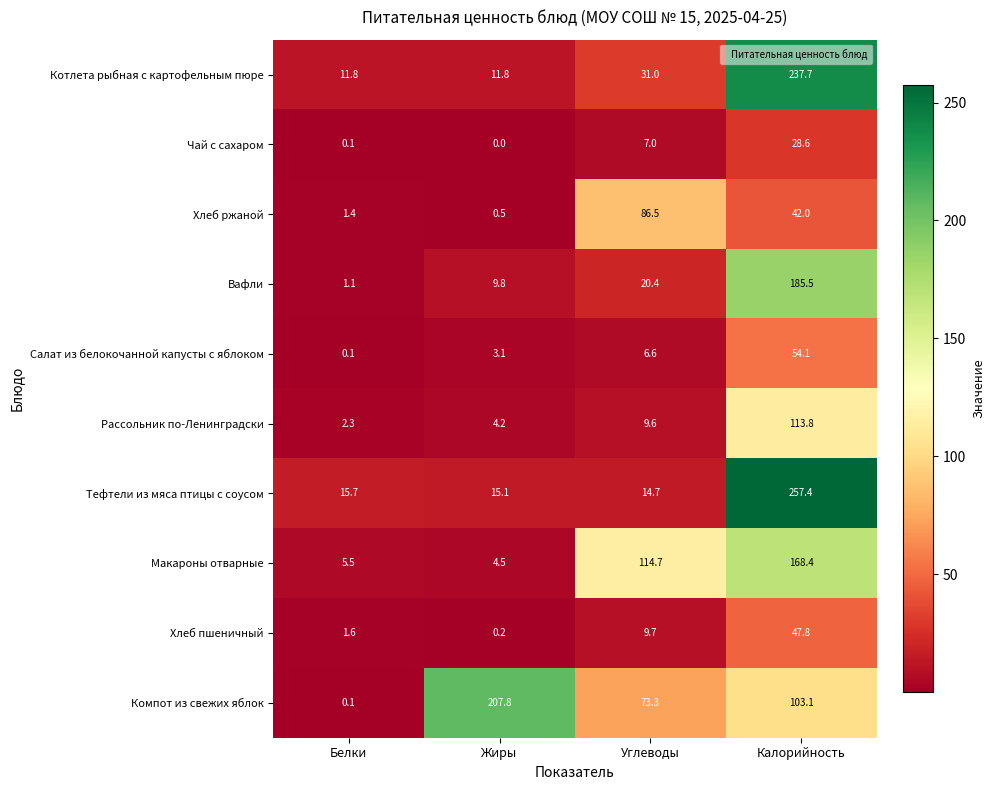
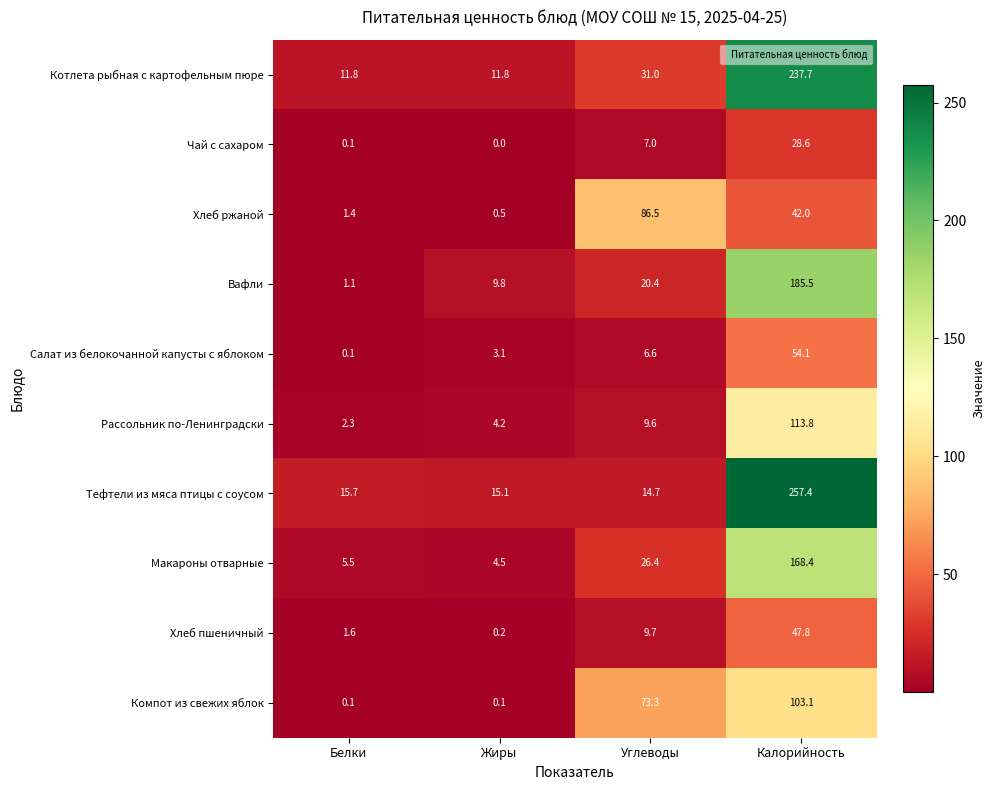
  {
    "Котлета рыбная с картофельным пюре": {
      "Белки": 11.8,
      "Жиры": 11.8,
      "Углеводы": 31.0,
      "Калорийность": 237.7
    },
    "Чай с сахаром": {
      "Белки": 0.1,
      "Жиры": 0.0,
      "Углеводы": 7.0,
      "Калорийность": 28.6
    },
    "Хлеб ржаной": {
      "Белки": 1.4,
      "Жиры": 0.5,
      "Углеводы": 86.5,
      "Калорийность": 42.0
    },
    "Вафли": {
      "Белки": 1.1,
      "Жиры": 9.8,
      "Углеводы": 20.4,
      "Калорийность": 185.5
    },
    "Салат из белокочанной капусты с яблоком": {
      "Белки": 0.1,
      "Жиры": 3.1,
      "Углеводы": 6.6,
      "Калорийность": 54.1
    },
    "Рассольник по-Ленинградски": {
      "Белки": 2.3,
      "Жиры": 4.2,
      "Углеводы": 9.6,
      "Калорийность": 113.8
    },
    "Тефтели из мяса птицы с соусом": {
      "Белки": 15.7,
      "Жиры": 15.1,
      "Углеводы": 14.7,
      "Калорийность": 257.4
    },
    "Макароны отварные": {
      "Белки": 5.5,
      "Жиры": 4.5,
-     "Углеводы": 114.7,
+     "Углеводы": 26.4,
      "Калорийность": 168.4
    },
    "Хлеб пшеничный": {
      "Белки": 1.6,
      "Жиры": 0.2,
      "Углеводы": 9.7,
      "Калорийность": 47.8
    },
    "Компот из свежих яблок": {
      "Белки": 0.1,
-     "Жиры": 207.8,
+     "Жиры": 0.1,
      "Углеводы": 73.3,
      "Калорийность": 103.1
    }
  }
